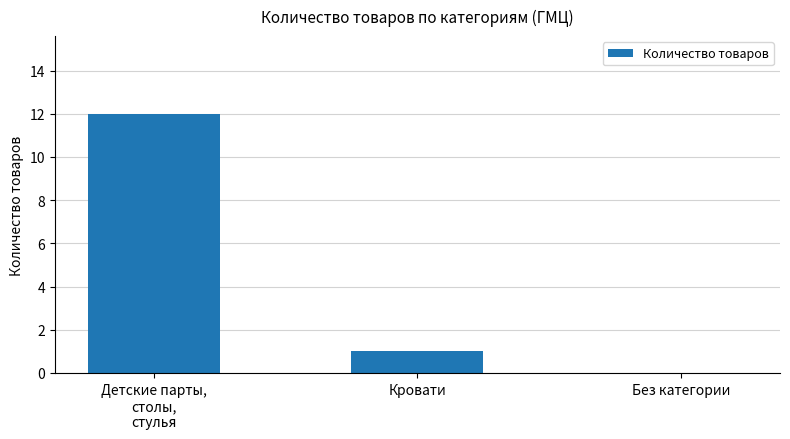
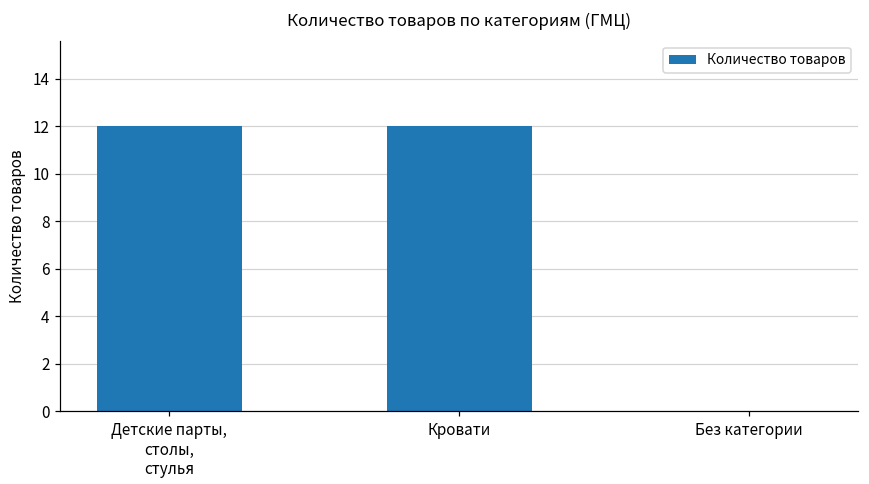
  {
    "Детские парты, столы, стулья": 12,
-   "Кровати": 1,
+   "Кровати": 12,
    "Без категории": 0
  }
